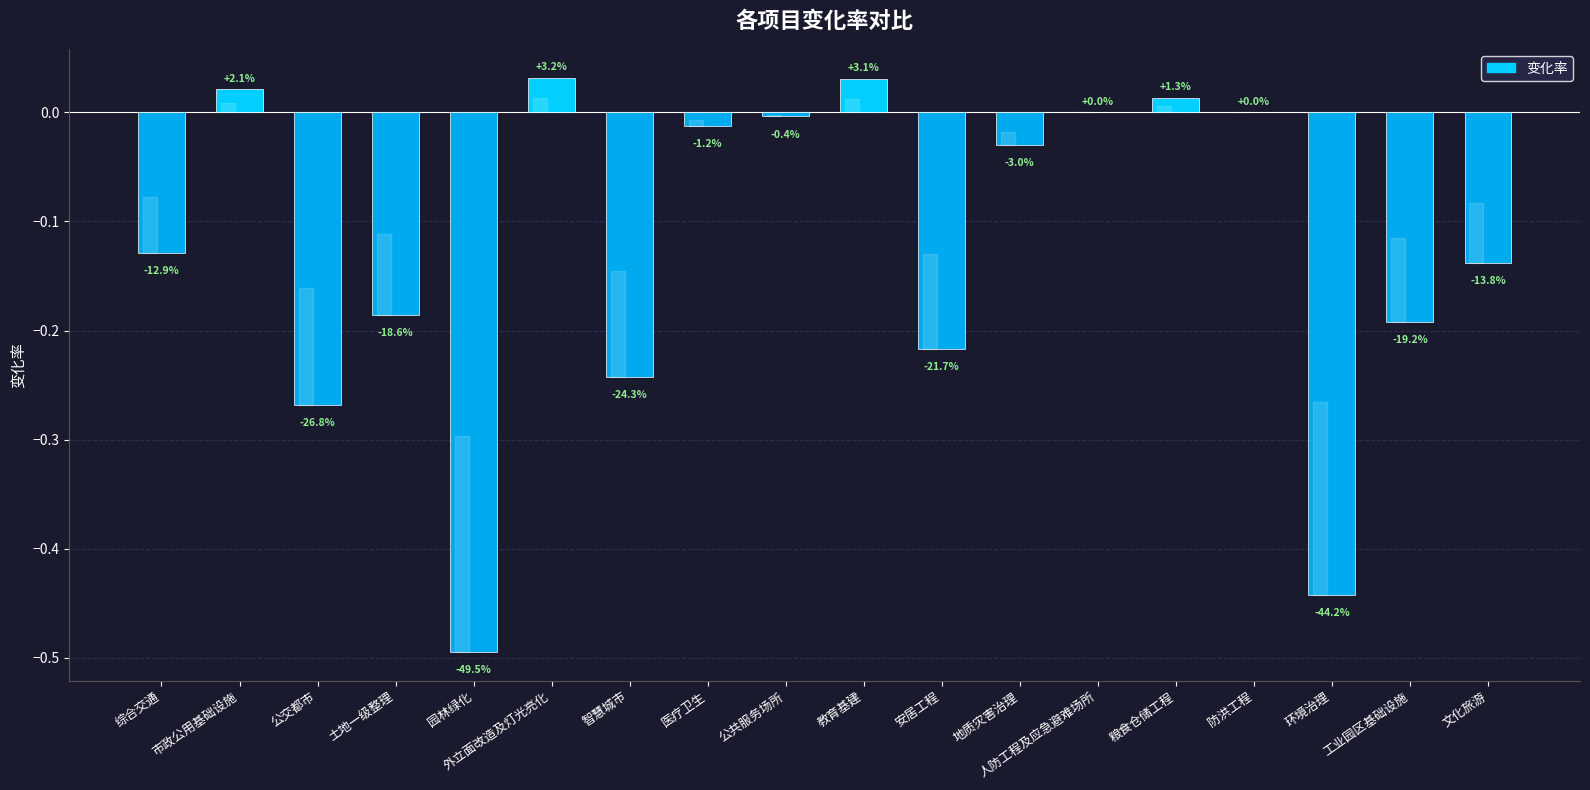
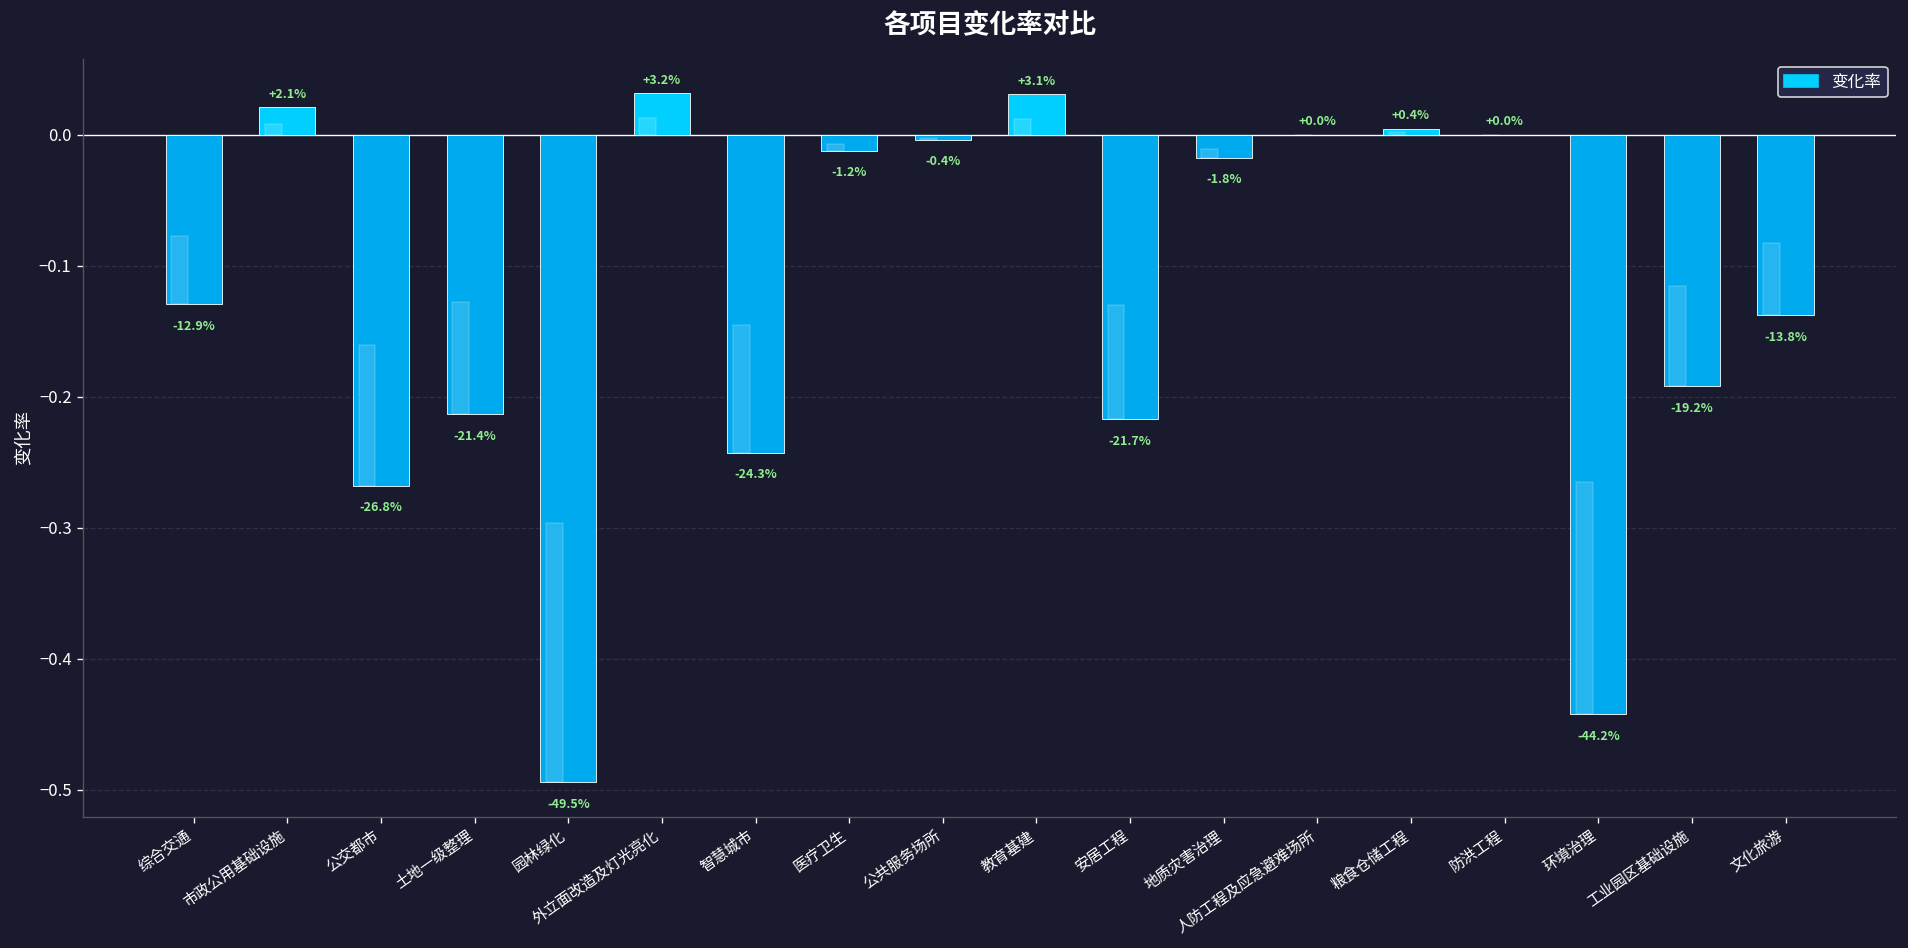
  {
    "综合交通": "-12.9%",
    "市政公用基础设施": "+2.1%",
    "公交都市": "-26.8%",
-   "土地一级整理": "-18.6%",
+   "土地一级整理": "-21.4%",
    "园林绿化": "-49.5%",
    "外立面改造及灯光亮化": "+3.2%",
    "智慧城市": "-24.3%",
    "医疗卫生": "-1.2%",
    "公共服务场所": "-0.4%",
    "教育基建": "+3.1%",
    "安居工程": "-21.7%",
-   "地质灾害治理": "-3.0%",
+   "地质灾害治理": "-1.8%",
    "人防工程及应急避难场所": "+0.0%",
-   "粮食仓储工程": "+1.3%",
+   "粮食仓储工程": "+0.4%",
    "防洪工程": "+0.0%",
    "环境治理": "-44.2%",
    "工业园区基础设施": "-19.2%",
    "文化旅游": "-13.8%"
  }
